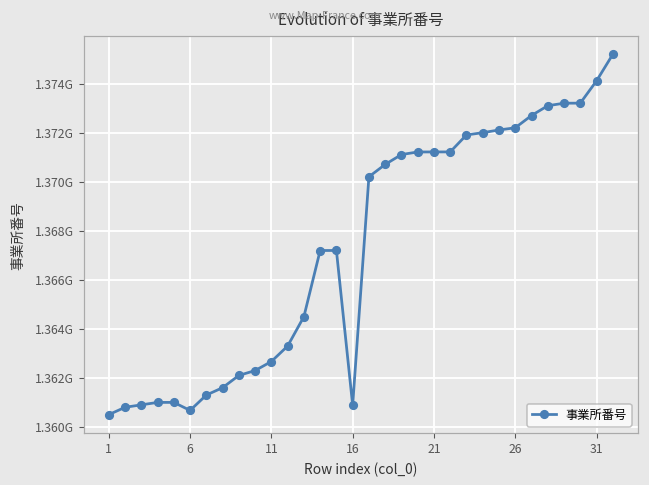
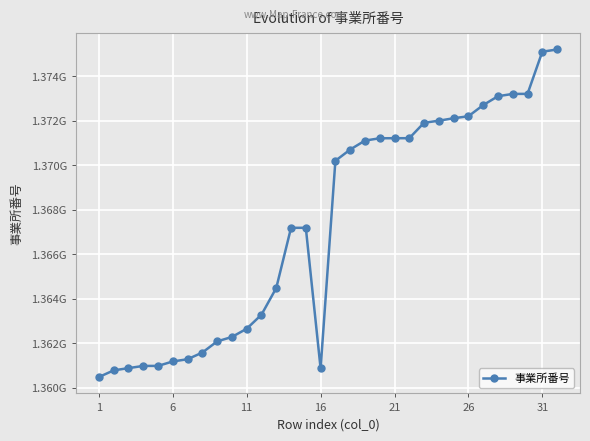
  {
    "1": 1360500000,
-   "6": 1360700000,
+   "6": 1361200000,
    "11": 1362700000,
    "16": 1360900000,
    "21": 1371200000,
    "26": 1372200000,
-   "31": 1374100000
+   "31": 1375100000
  }
